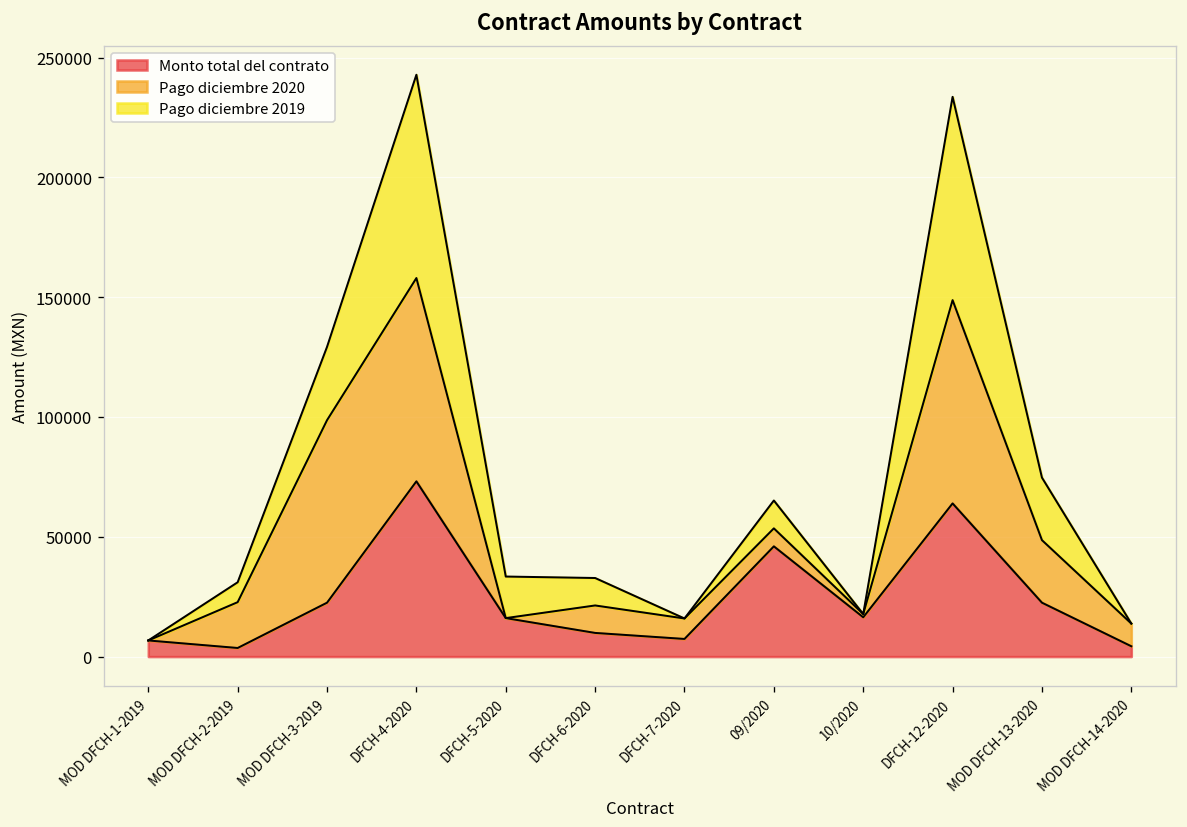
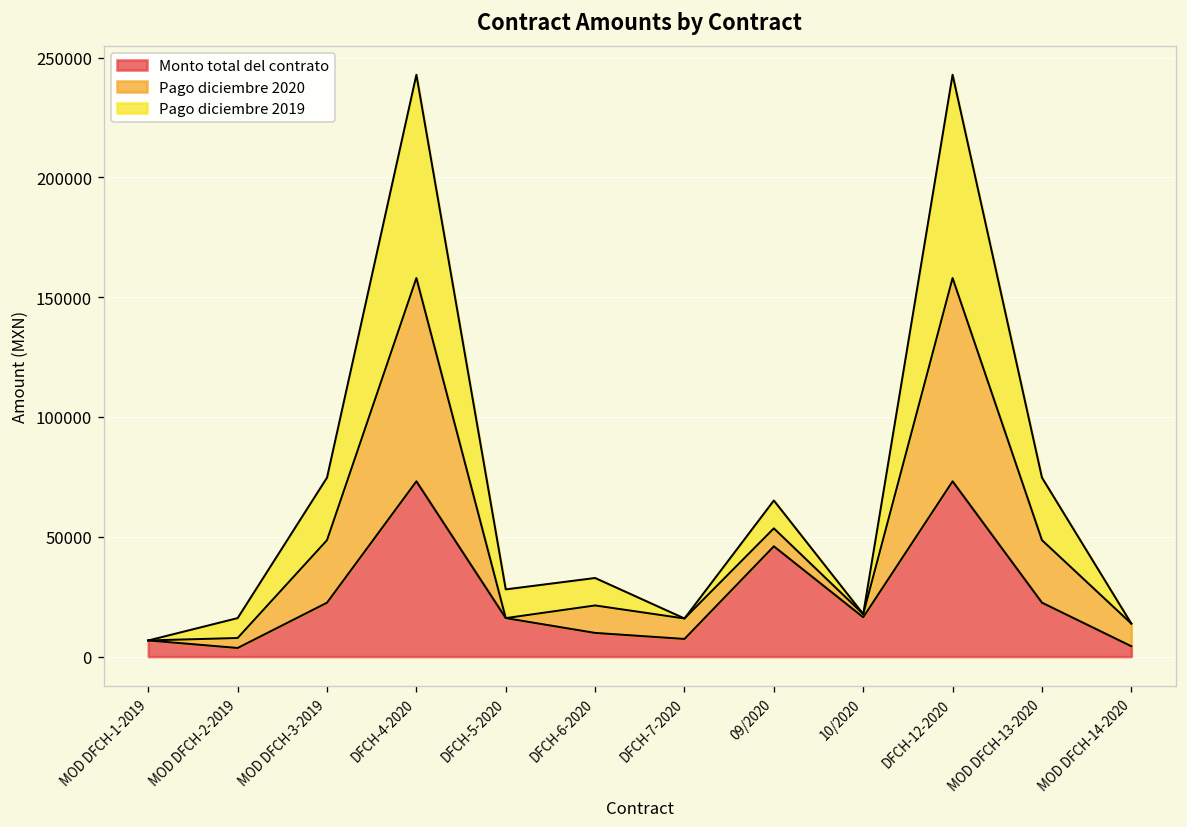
  {
    "Monto total del contrato": {
      "MOD DFCH-2-2019": 4000,
      "MOD DFCH-3-2019": 23000,
      "DFCH-4-2020": 73000,
      "DFCH-6-2020": 10000,
      "DFCH-7-2020": 7000,
      "09/2020": 46000,
      "10/2020": 16000,
-     "DFCH-12-2020": 64000,
+     "DFCH-12-2020": 73000,
      "MOD DFCH-13-2020": 23000,
      "MOD DFCH-14-2020": 4000
    },
    "Pago diciembre 2020": {
-     "MOD DFCH-2-2019": 19000,
-     "MOD DFCH-3-2019": 76000,
+     "MOD DFCH-2-2019": 4000,
+     "MOD DFCH-3-2019": 26000,
      "DFCH-4-2020": 85000,
      "DFCH-6-2020": 11000,
      "09/2020": 8000,
      "DFCH-12-2020": 85000,
      "MOD DFCH-13-2020": 26000
    },
    "Pago diciembre 2019": {
      "MOD DFCH-2-2019": 8000,
-     "MOD DFCH-3-2019": 31000,
+     "MOD DFCH-3-2019": 26000,
      "DFCH-4-2020": 85000,
-     "DFCH-5-2020": 17000,
+     "DFCH-5-2020": 12000,
      "DFCH-6-2020": 11000,
      "09/2020": 12000,
      "DFCH-12-2020": 85000,
      "MOD DFCH-13-2020": 26000
    }
  }
